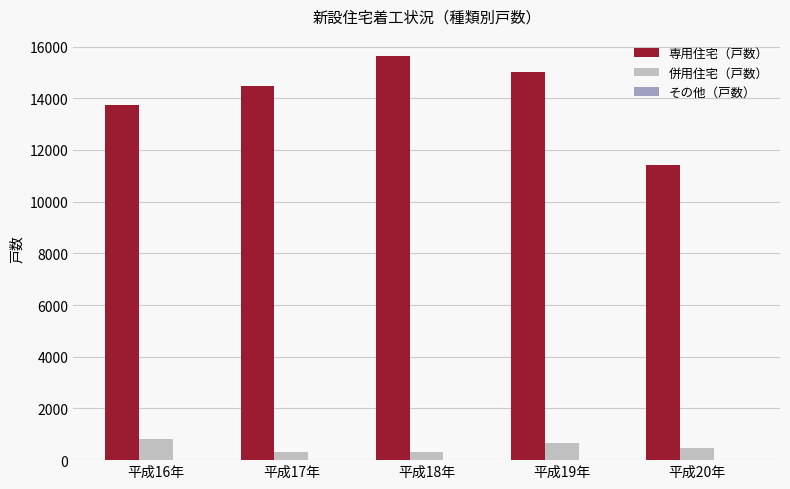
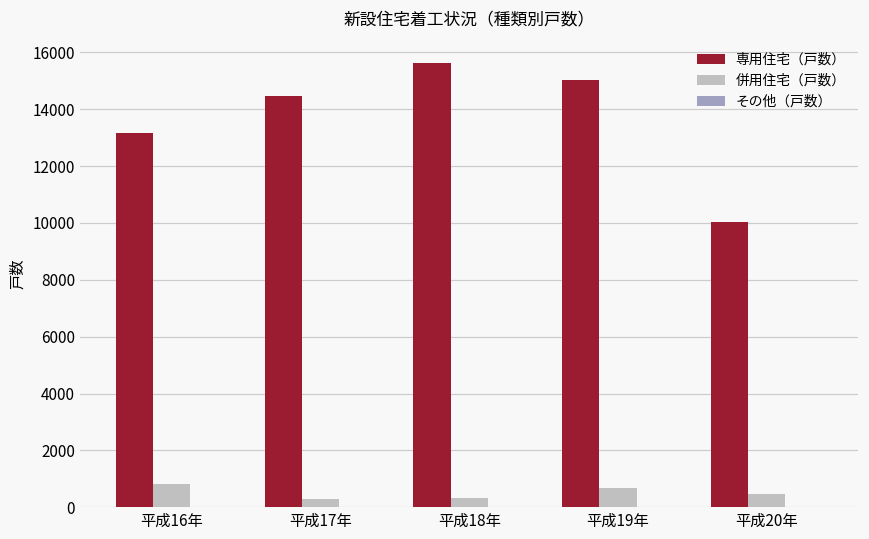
  {
    "専用住宅（戸数）": {
-     "平成16年": 13700,
+     "平成16年": 13200,
      "平成17年": 14500,
      "平成18年": 15600,
      "平成19年": 15000,
-     "平成20年": 11400
+     "平成20年": 10000
    }
  }
